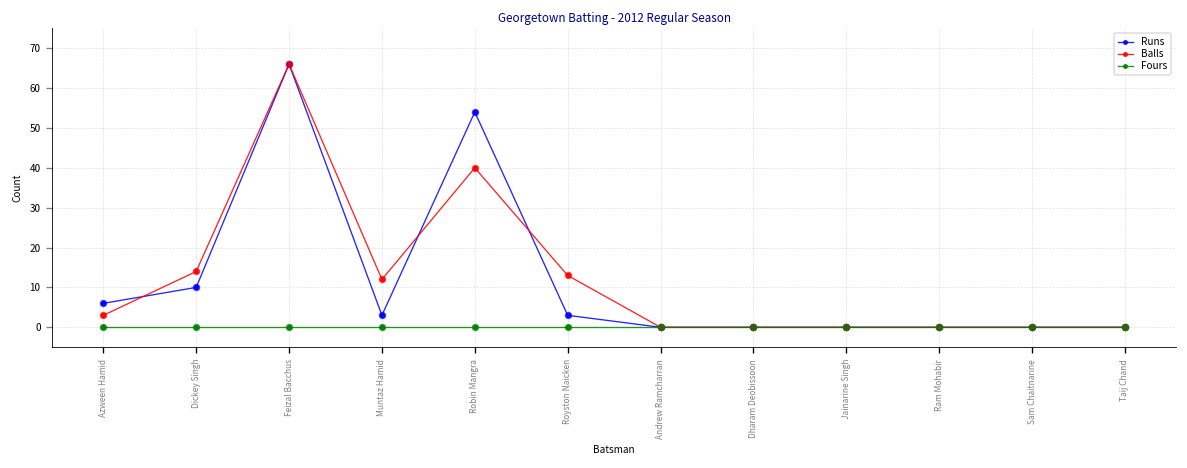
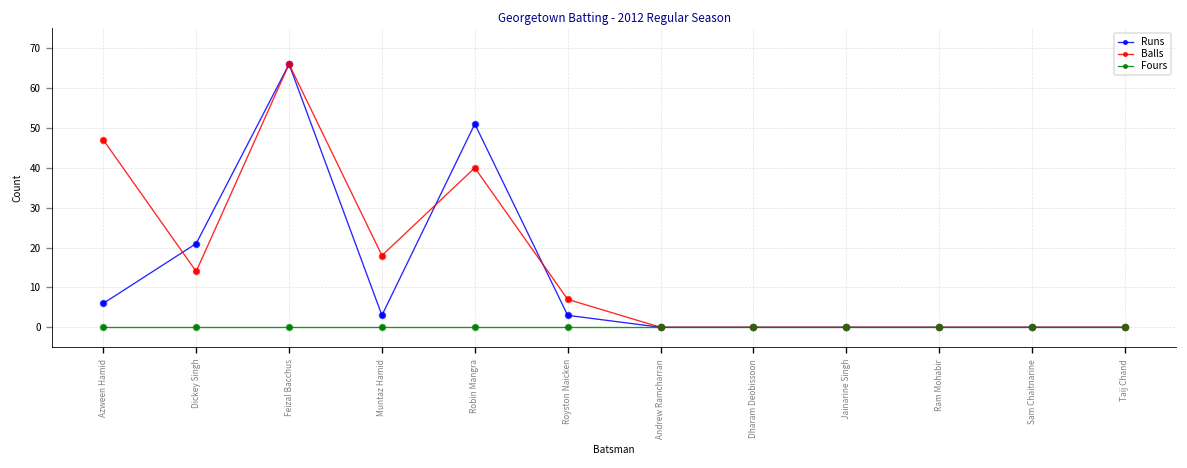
  {
    "Runs": {
      "Azween Hamid": 6,
-     "Dickey Singh": 10,
+     "Dickey Singh": 21,
      "Muntaz Hamid": 3,
-     "Robin Mangra": 54,
+     "Robin Mangra": 51,
      "Royston Naicken": 3
    },
    "Balls": {
-     "Azween Hamid": 3,
+     "Azween Hamid": 47,
      "Dickey Singh": 14,
-     "Muntaz Hamid": 12,
+     "Muntaz Hamid": 18,
      "Robin Mangra": 40,
-     "Royston Naicken": 13
+     "Royston Naicken": 7
    },
    "Fours": {
      "Azween Hamid": 0,
      "Dickey Singh": 0,
      "Feizal Bacchus": 0,
      "Muntaz Hamid": 0,
      "Robin Mangra": 0,
      "Royston Naicken": 0
    }
  }
